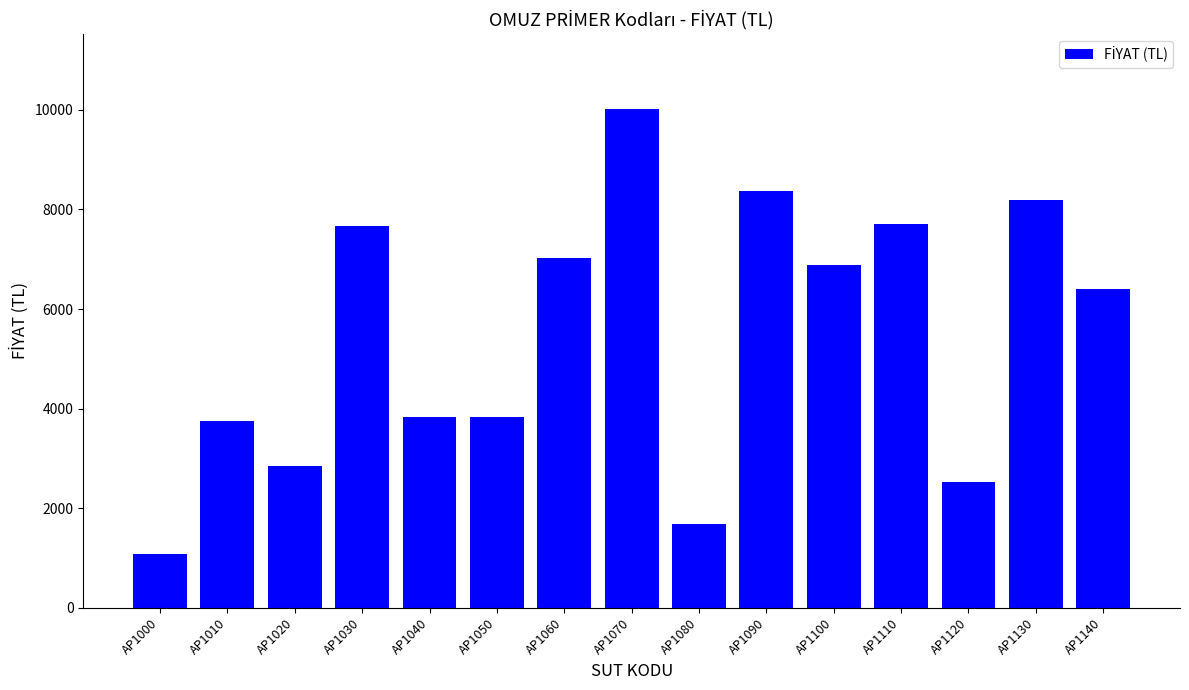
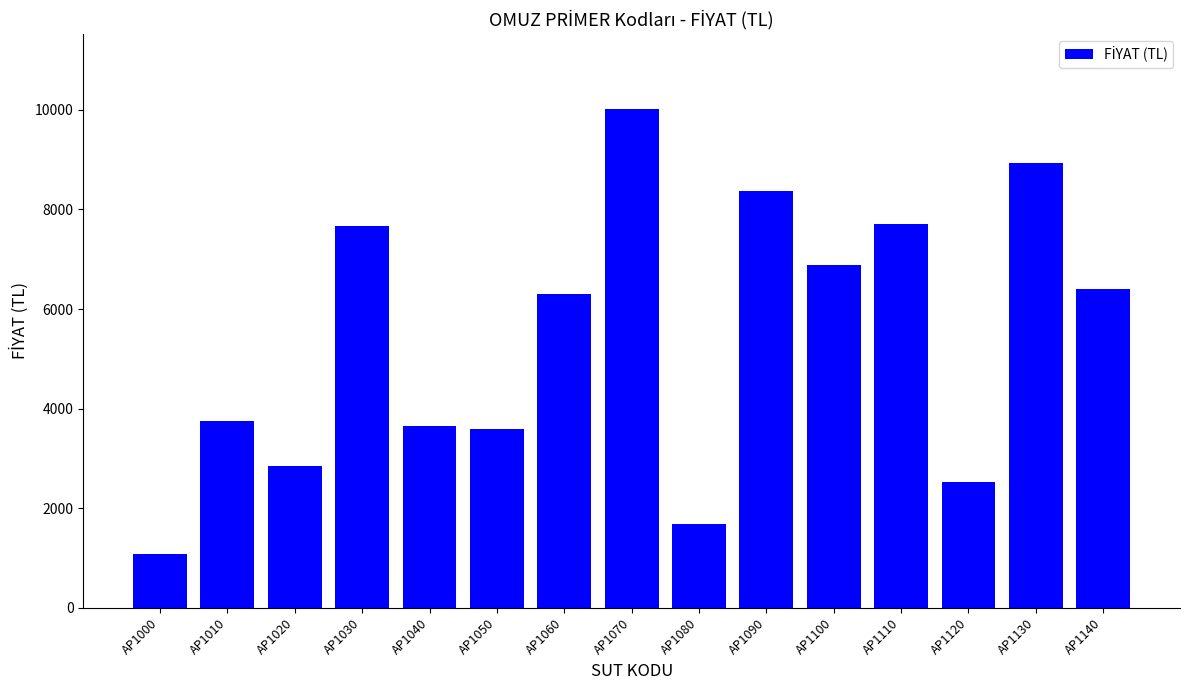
  {
    "AP1000": 1100,
    "AP1010": 3800,
    "AP1020": 2800,
    "AP1030": 7700,
-   "AP1040": 3800,
-   "AP1050": 3800,
-   "AP1060": 7000,
+   "AP1040": 3600,
+   "AP1050": 3600,
+   "AP1060": 6300,
    "AP1070": 10000,
    "AP1080": 1700,
    "AP1090": 8400,
    "AP1100": 6900,
    "AP1110": 7700,
    "AP1120": 2500,
-   "AP1130": 8200,
+   "AP1130": 8900,
    "AP1140": 6400
  }
